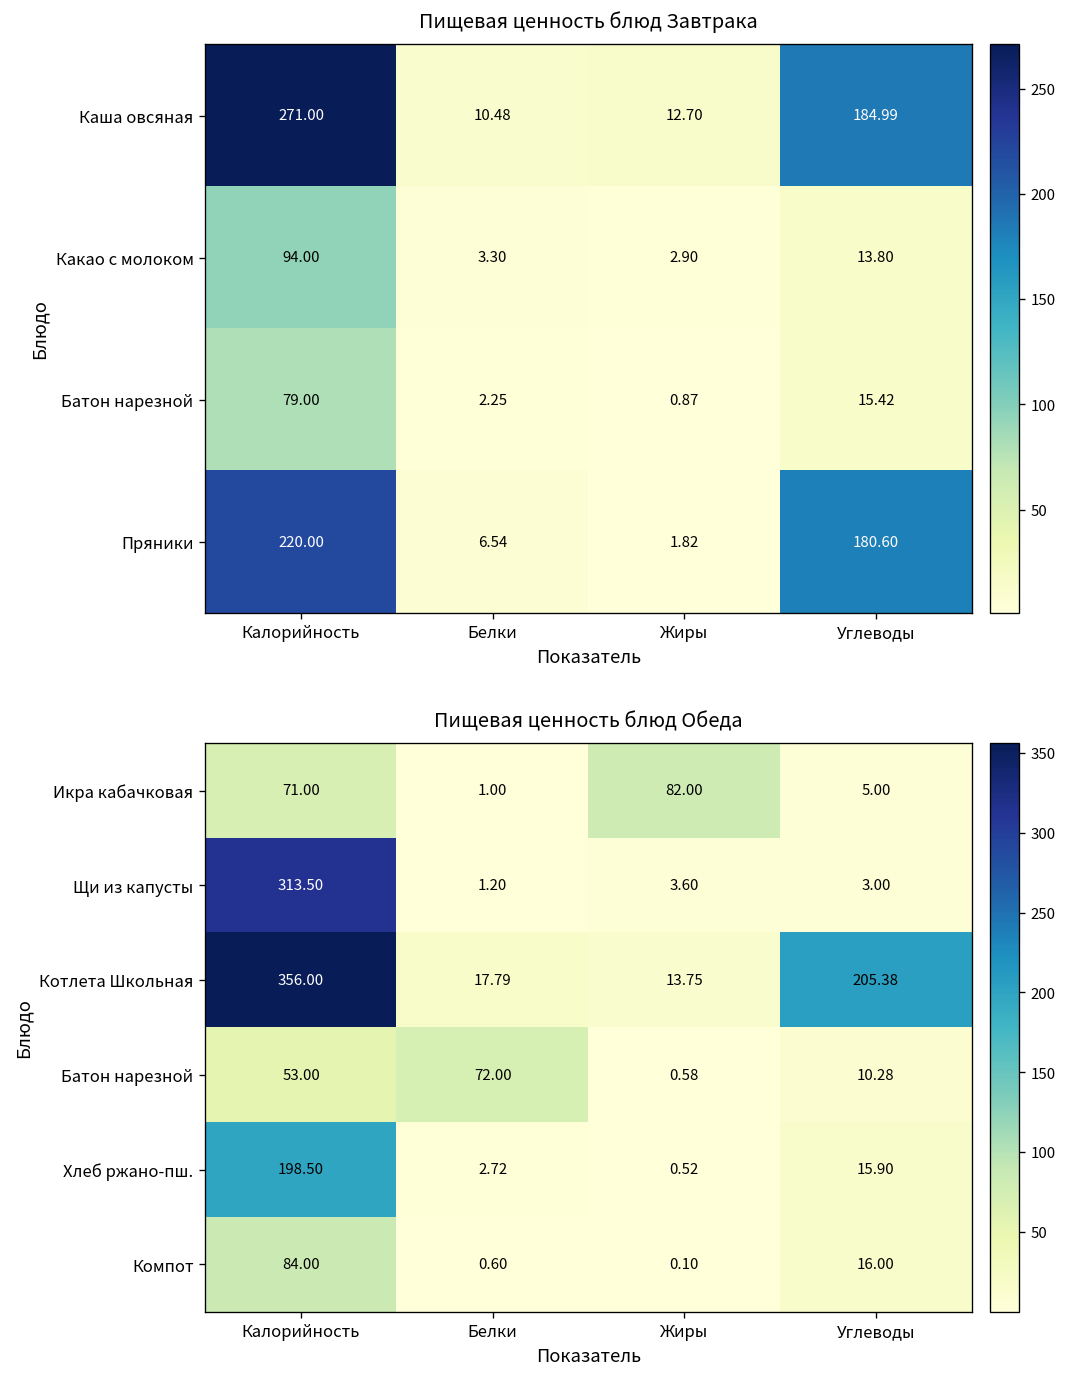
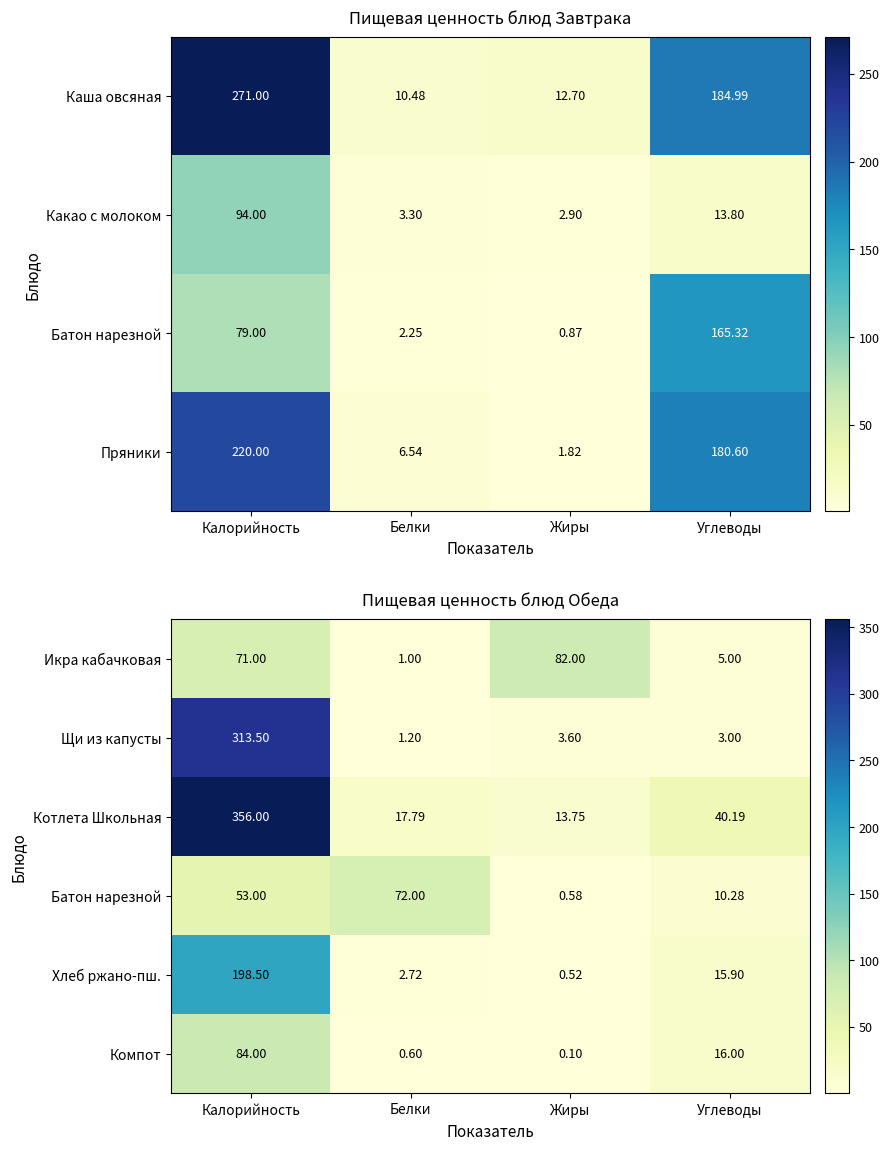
  {
    "Пищевая ценность блюд Завтрака": {
      "Каша овсяная": {
        "Калорийность": 271.00,
        "Белки": 10.48,
        "Жиры": 12.70,
        "Углеводы": 184.99
      },
      "Какао с молоком": {
        "Калорийность": 94.00,
        "Белки": 3.30,
        "Жиры": 2.90,
        "Углеводы": 13.80
      },
      "Батон нарезной": {
        "Калорийность": 79.00,
        "Белки": 2.25,
        "Жиры": 0.87,
-       "Углеводы": 15.42
+       "Углеводы": 165.32
      },
      "Пряники": {
        "Калорийность": 220.00,
        "Белки": 6.54,
        "Жиры": 1.82,
        "Углеводы": 180.60
      }
    },
    "Пищевая ценность блюд Обеда": {
      "Икра кабачковая": {
        "Калорийность": 71.00,
        "Белки": 1.00,
        "Жиры": 82.00,
        "Углеводы": 5.00
      },
      "Щи из капусты": {
        "Калорийность": 313.50,
        "Белки": 1.20,
        "Жиры": 3.60,
        "Углеводы": 3.00
      },
      "Котлета Школьная": {
        "Калорийность": 356.00,
        "Белки": 17.79,
        "Жиры": 13.75,
-       "Углеводы": 205.38
+       "Углеводы": 40.19
      },
      "Батон нарезной": {
        "Калорийность": 53.00,
        "Белки": 72.00,
        "Жиры": 0.58,
        "Углеводы": 10.28
      },
      "Хлеб ржано-пш.": {
        "Калорийность": 198.50,
        "Белки": 2.72,
        "Жиры": 0.52,
        "Углеводы": 15.90
      },
      "Компот": {
        "Калорийность": 84.00,
        "Белки": 0.60,
        "Жиры": 0.10,
        "Углеводы": 16.00
      }
    }
  }
